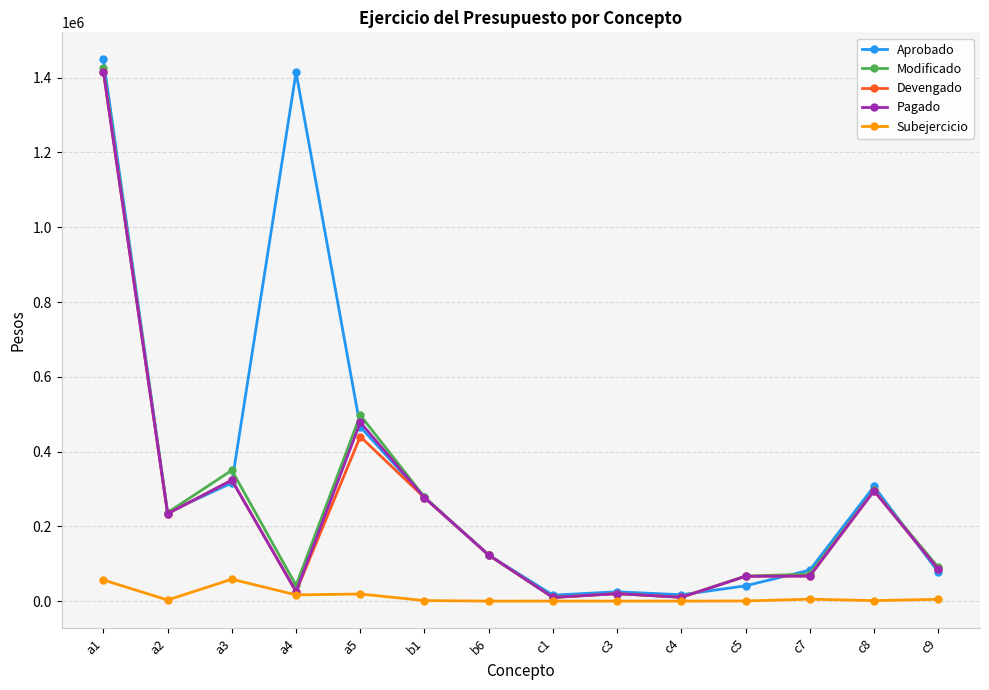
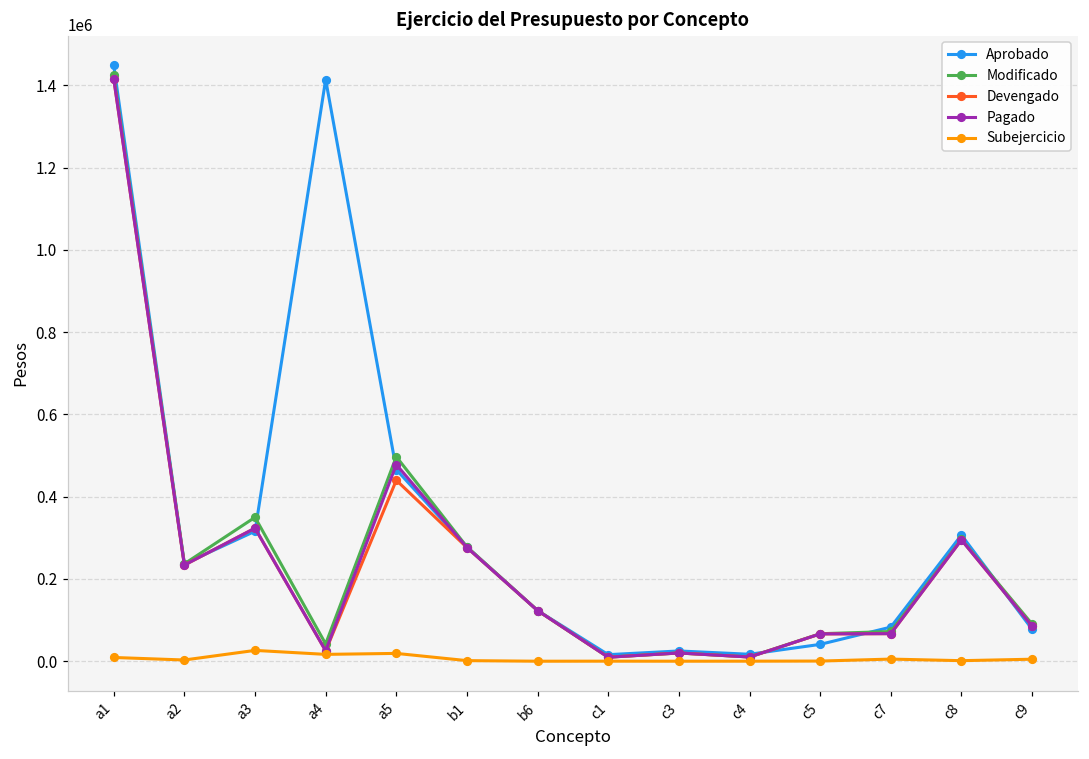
  {
    "Aprobado": {
      "a1": 1450000,
      "a3": 320000,
      "a4": 1410000,
      "a5": 470000,
      "c5": 40000,
      "c7": 80000,
      "c8": 310000,
      "c9": 80000
    },
    "Modificado": {
      "a1": 1430000,
      "a3": 350000,
      "a4": 40000,
      "a5": 500000
    },
    "Devengado": {
      "a5": 440000
    },
    "Pagado": {
      "a5": 480000
    },
    "Subejercicio": {
-     "a1": 60000,
+     "a1": 10000,
      "a2": 0,
-     "a3": 60000,
+     "a3": 30000,
      "a4": 20000,
      "a5": 20000,
      "b1": 0,
      "b6": 0,
      "c1": 0,
      "c3": 0,
      "c4": 0,
      "c5": 0,
      "c7": 10000,
      "c8": 0,
      "c9": 0
    }
  }
